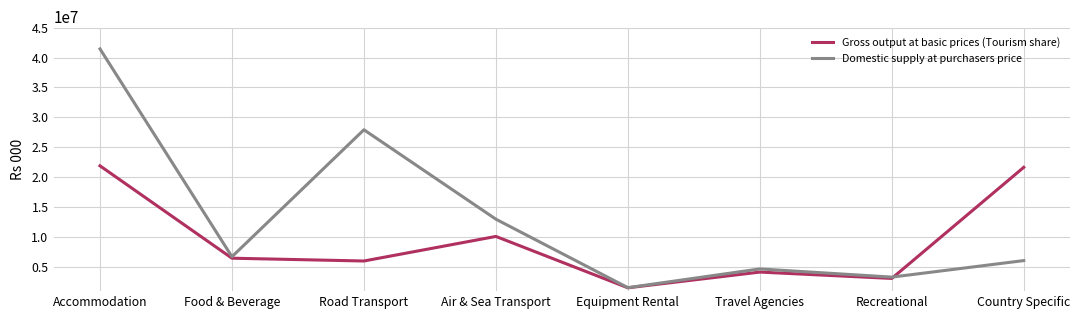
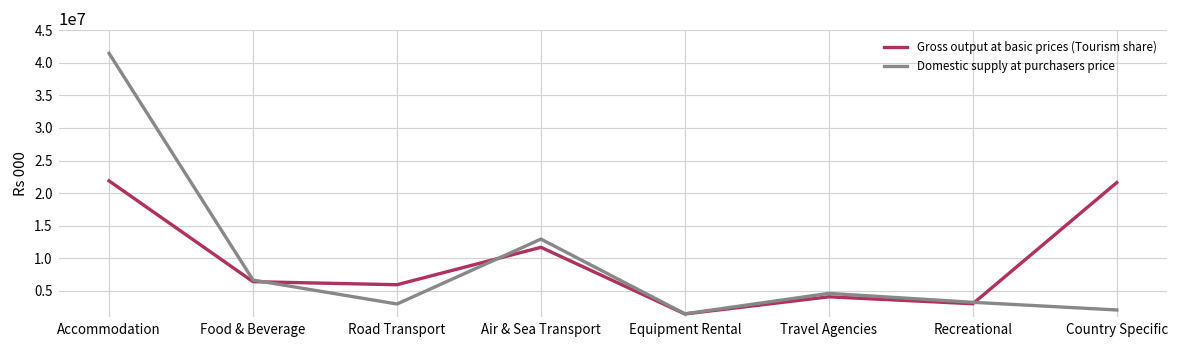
  {
    "Gross output at basic prices (Tourism share)": {
      "Accommodation": 22000000,
      "Road Transport": 6000000,
-     "Air & Sea Transport": 10000000,
+     "Air & Sea Transport": 12000000,
      "Travel Agencies": 4000000,
      "Country Specific": 22000000
    },
    "Domestic supply at purchasers price": {
      "Accommodation": 41000000,
-     "Road Transport": 28000000,
+     "Road Transport": 3000000,
      "Air & Sea Transport": 13000000,
      "Travel Agencies": 5000000,
-     "Country Specific": 6000000
+     "Country Specific": 2000000
    }
  }
